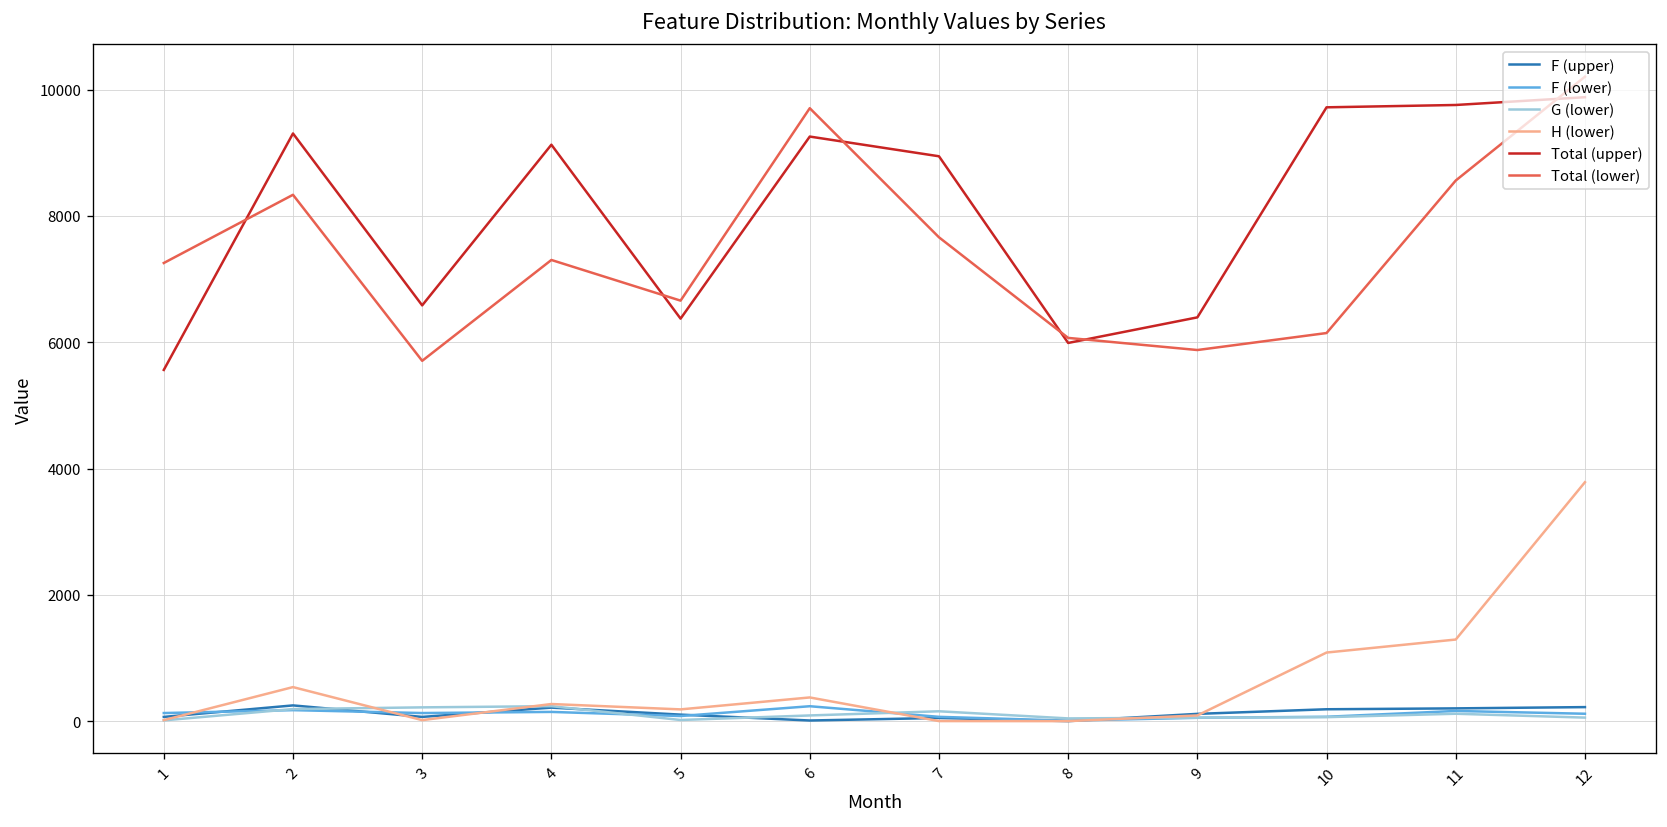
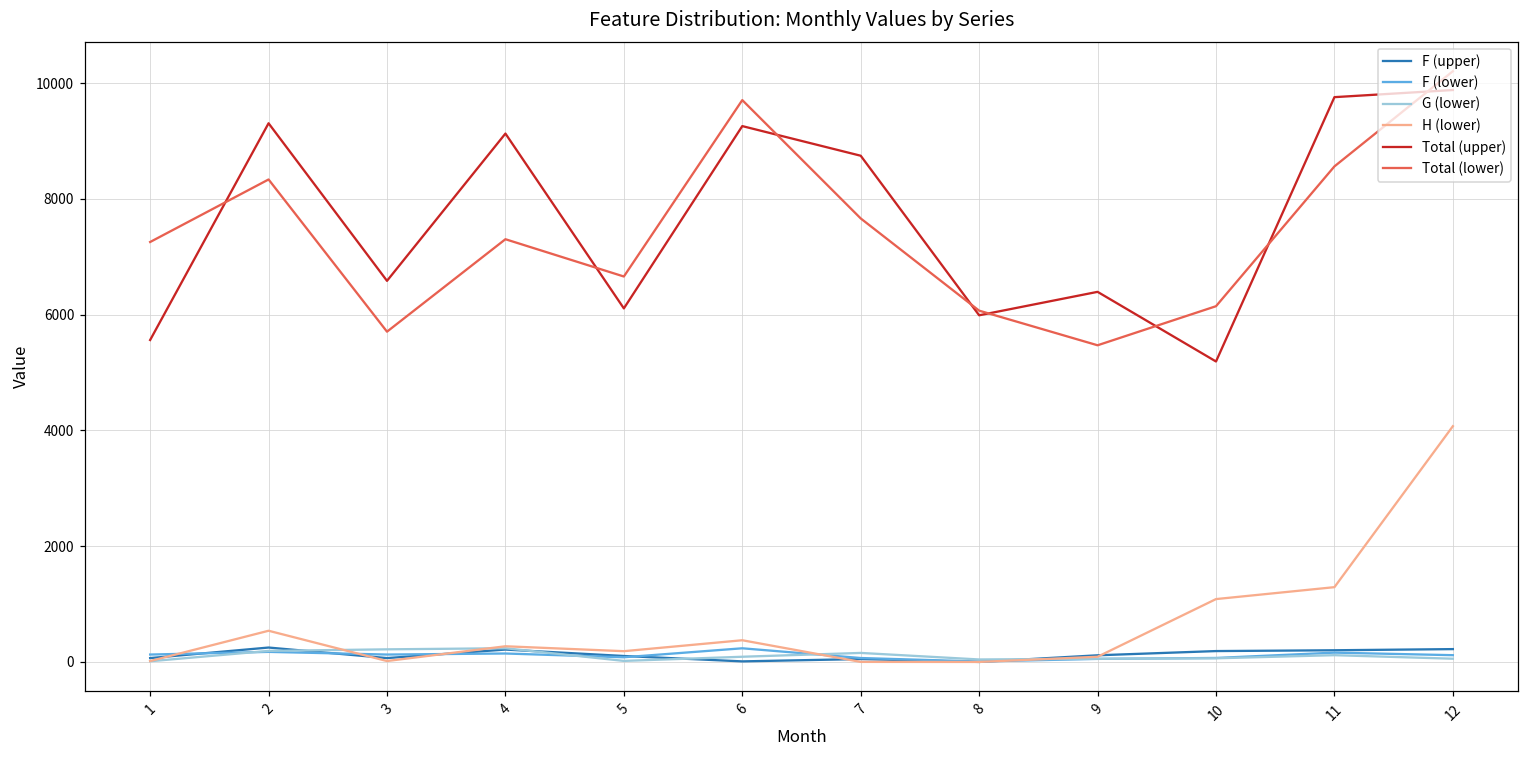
  {
    "F (upper)": {
      "1": 100,
      "2": 200,
      "3": 100,
      "6": 0,
      "10": 200,
      "12": 200
    },
    "F (lower)": {
      "1": 100,
      "3": 100,
      "4": 100,
      "6": 200,
      "12": 100
    },
    "G (lower)": {
      "3": 200,
      "5": 0,
      "6": 100,
      "7": 200,
      "12": 100
    },
    "H (lower)": {
      "2": 500,
      "3": 0,
      "5": 200,
      "6": 400,
      "7": 0,
      "10": 1100,
      "11": 1300,
-     "12": 3800
+     "12": 4100
    },
    "Total (upper)": {
      "1": 5600,
      "2": 9300,
      "3": 6600,
      "4": 9100,
-     "5": 6400,
+     "5": 6100,
      "6": 9300,
-     "7": 8900,
+     "7": 8700,
      "8": 6000,
      "9": 6400,
-     "10": 9700,
+     "10": 5200,
      "11": 9800
    },
    "Total (lower)": {
      "1": 7300,
      "2": 8300,
      "3": 5700,
      "4": 7300,
      "5": 6700,
      "6": 9700,
      "7": 7700,
      "8": 6100,
-     "9": 5900,
+     "9": 5500,
      "10": 6100,
      "11": 8600
    }
  }
